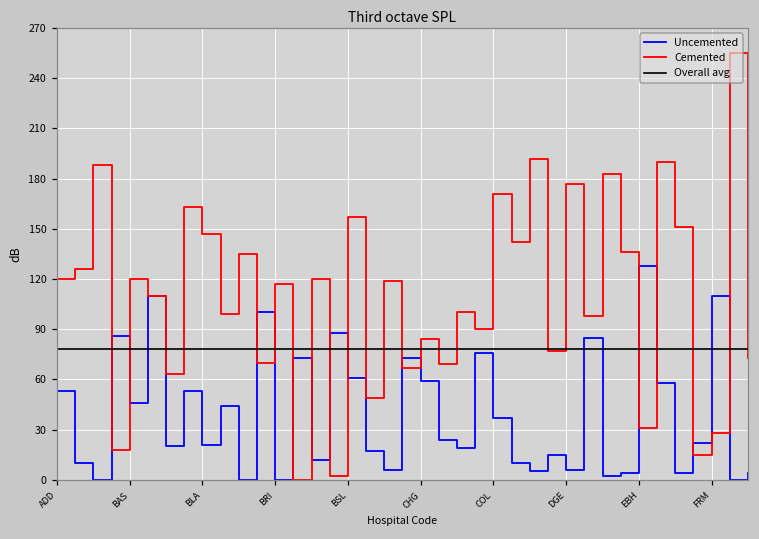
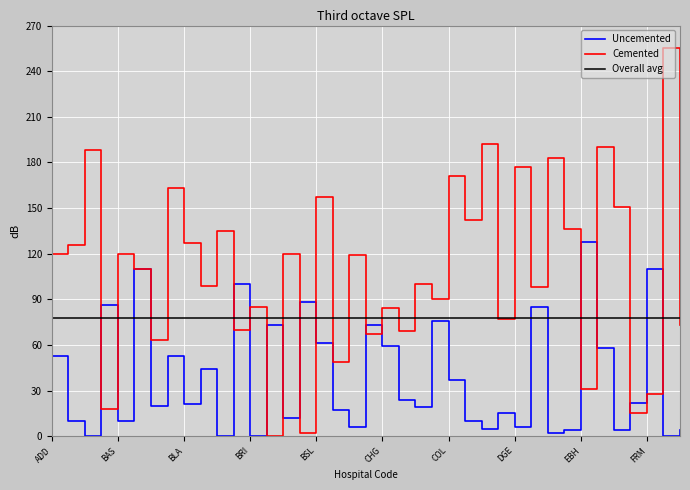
  {
    "Uncemented": {
      "ADD": 53,
-     "BAS": 46,
+     "BAS": 10,
      "BLA": 21,
      "BRI": 0,
      "BSL": 61,
      "CHG": 59,
      "COL": 37,
      "DGE": 6,
      "EBH": 128,
      "FRM": 110
    },
    "Cemented": {
      "ADD": 120,
      "BAS": 120,
-     "BLA": 147,
-     "BRI": 117,
+     "BLA": 127,
+     "BRI": 85,
      "BSL": 157,
      "CHG": 84,
      "COL": 171,
      "DGE": 177,
      "EBH": 31,
      "FRM": 28
    }
  }
